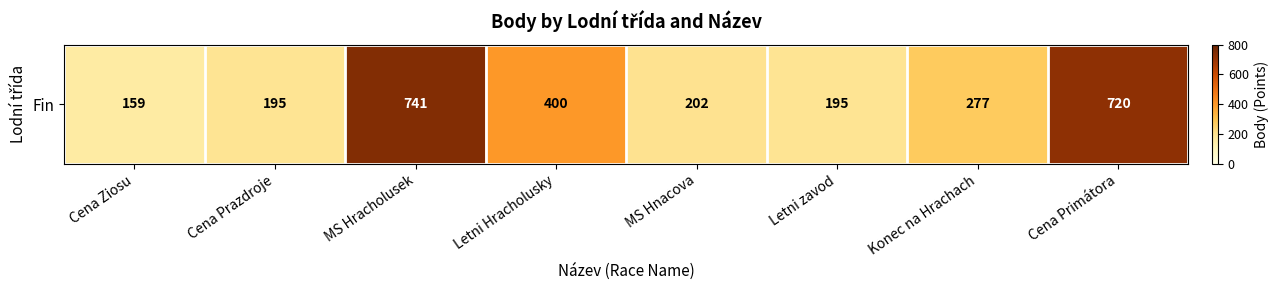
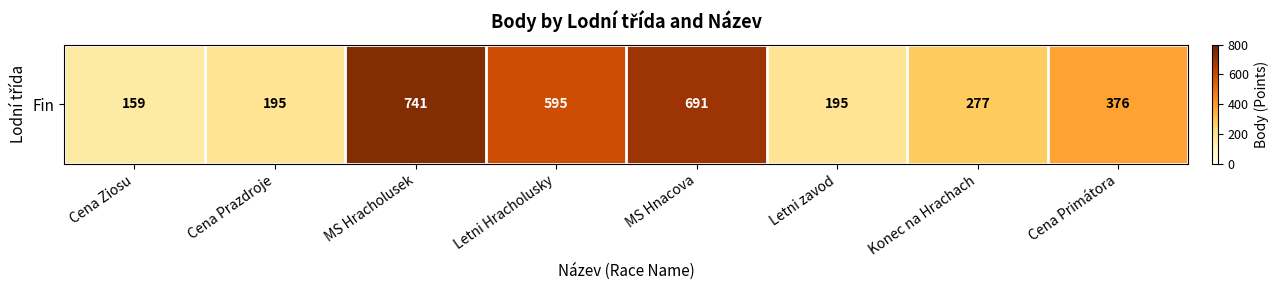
  {
    "Fin": {
      "Cena Ziosu": 159,
      "Cena Prazdroje": 195,
      "MS Hracholusek": 741,
-     "Letni Hracholusky": 400,
-     "MS Hnacova": 202,
+     "Letni Hracholusky": 595,
+     "MS Hnacova": 691,
      "Letni zavod": 195,
      "Konec na Hrachach": 277,
-     "Cena Primátora": 720
+     "Cena Primátora": 376
    }
  }
